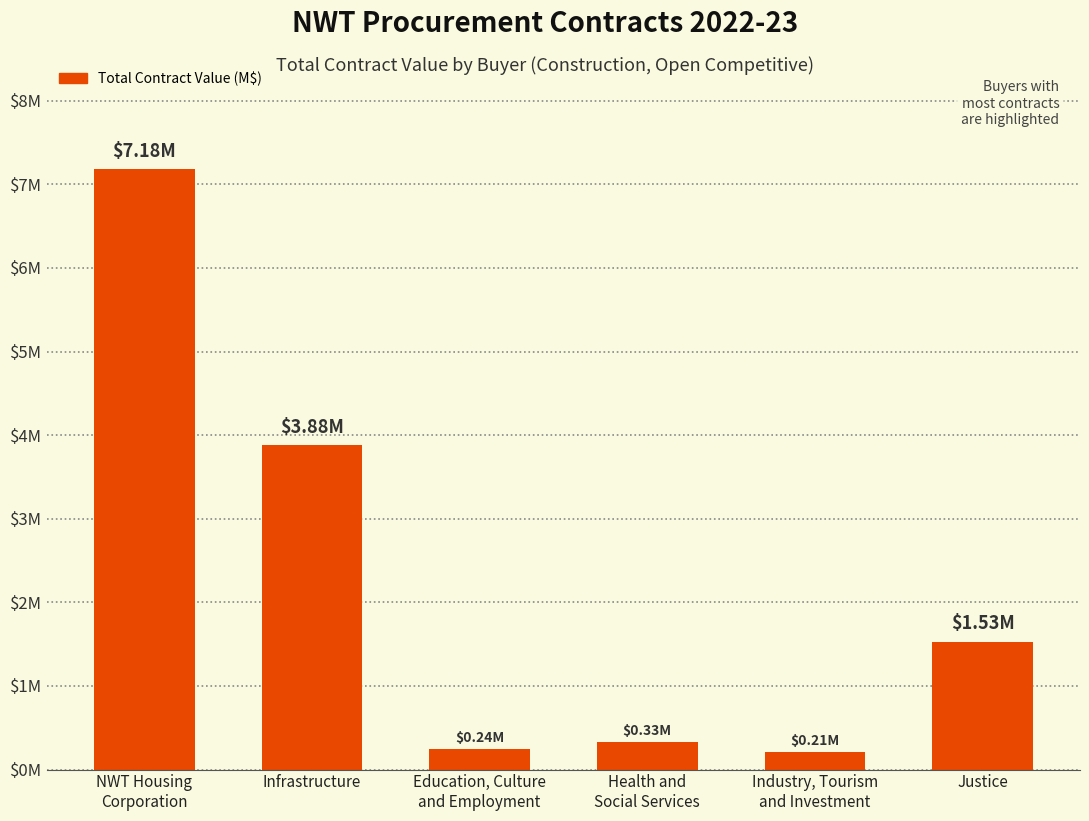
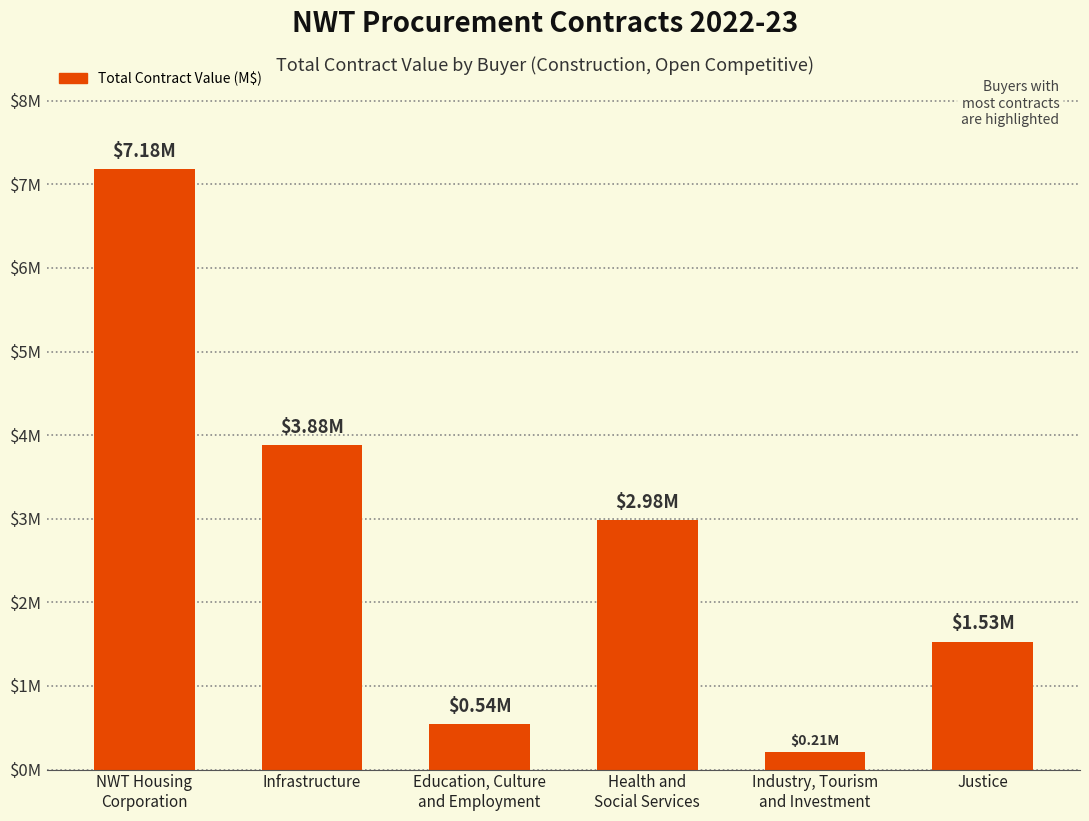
  {
    "NWT Housing Corporation": "$7.18M",
    "Infrastructure": "$3.88M",
-   "Education, Culture and Employment": "$0.24M",
-   "Health and Social Services": "$0.33M",
+   "Education, Culture and Employment": "$0.54M",
+   "Health and Social Services": "$2.98M",
    "Industry, Tourism and Investment": "$0.21M",
    "Justice": "$1.53M"
  }
